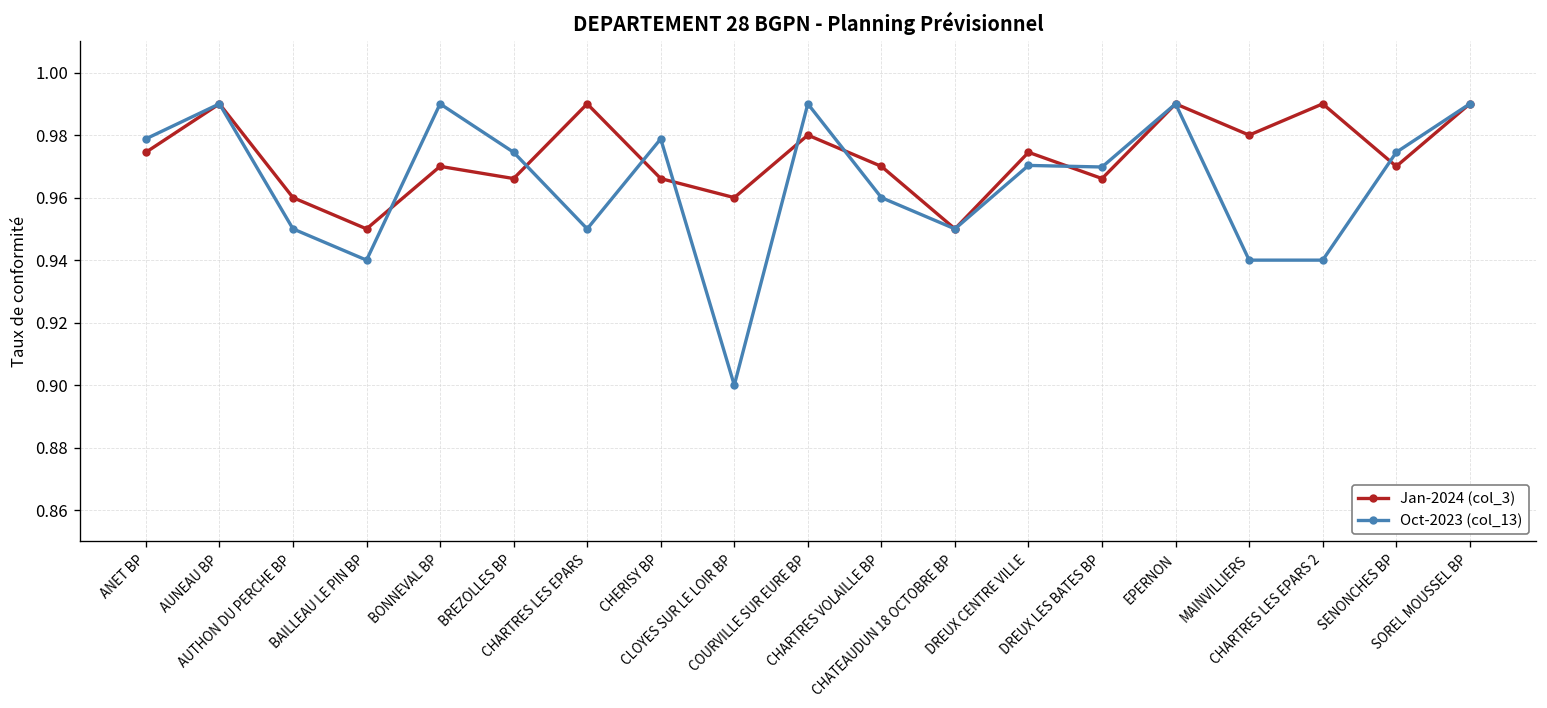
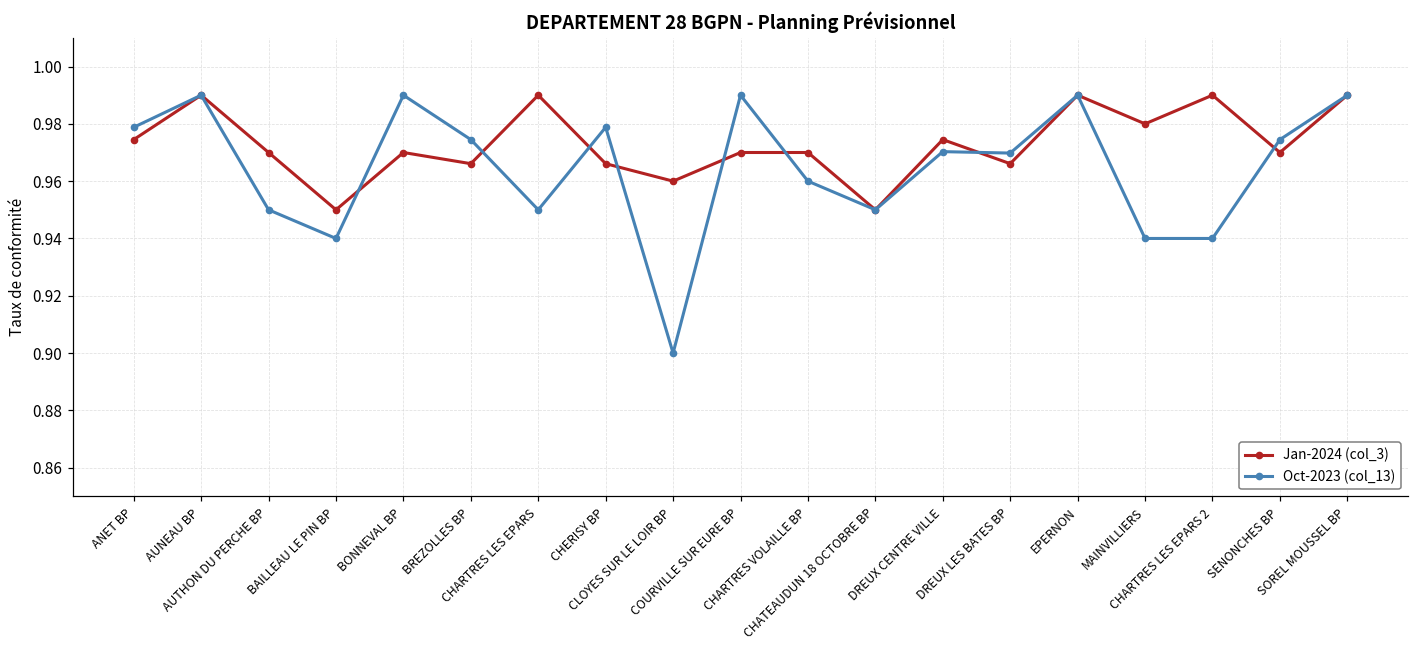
  {
    "Jan-2024 (col_3)": {
      "ANET BP": 0.975,
-     "AUTHON DU PERCHE BP": 0.96,
+     "AUTHON DU PERCHE BP": 0.97,
      "BAILLEAU LE PIN BP": 0.95,
      "BONNEVAL BP": 0.97,
      "BREZOLLES BP": 0.966,
      "CHARTRES LES EPARS": 0.99,
      "CHERISY BP": 0.966,
      "CLOYES SUR LE LOIR BP": 0.96,
-     "COURVILLE SUR EURE BP": 0.98,
+     "COURVILLE SUR EURE BP": 0.97,
      "CHARTRES VOLAILLE BP": 0.97,
      "DREUX CENTRE VILLE": 0.975,
      "DREUX LES BATES BP": 0.966,
      "MAINVILLIERS": 0.98,
      "CHARTRES LES EPARS 2": 0.99,
      "SENONCHES BP": 0.97
    },
    "Oct-2023 (col_13)": {
      "ANET BP": 0.979,
      "AUTHON DU PERCHE BP": 0.95,
      "BAILLEAU LE PIN BP": 0.94,
      "BONNEVAL BP": 0.99,
      "BREZOLLES BP": 0.975,
      "CHARTRES LES EPARS": 0.95,
      "CHERISY BP": 0.979,
      "CLOYES SUR LE LOIR BP": 0.90,
      "COURVILLE SUR EURE BP": 0.99,
      "CHARTRES VOLAILLE BP": 0.96,
      "DREUX CENTRE VILLE": 0.97,
      "DREUX LES BATES BP": 0.97,
      "MAINVILLIERS": 0.94,
      "CHARTRES LES EPARS 2": 0.94,
      "SENONCHES BP": 0.975
    }
  }
